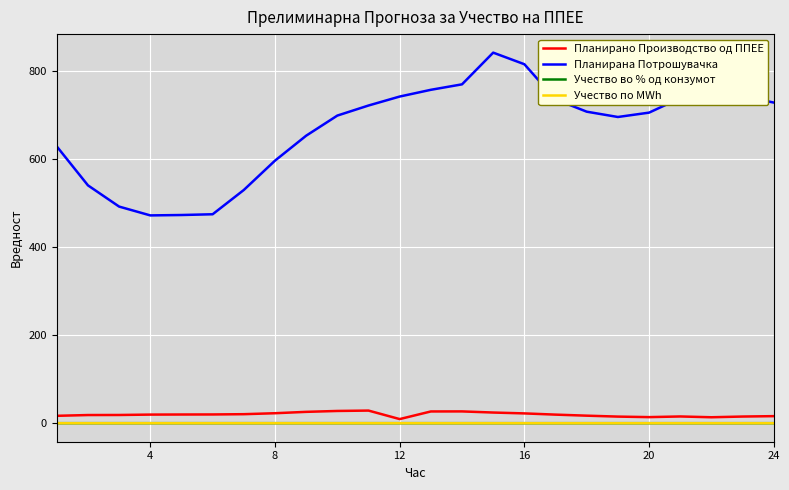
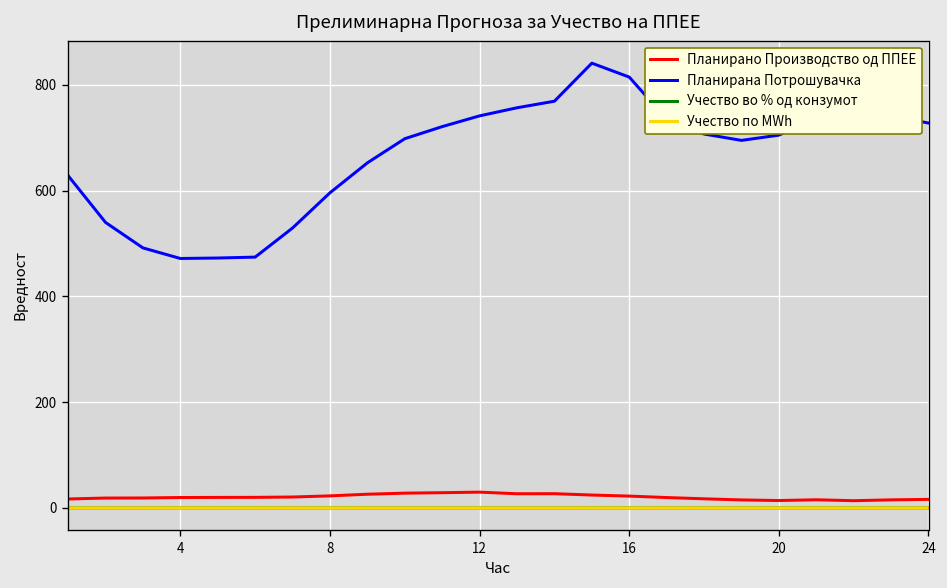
  {
    "Планирано Производство од ППЕЕ": {
      "4": 20,
      "8": 20,
-     "12": 10,
+     "12": 30,
      "16": 20,
      "20": 10,
      "24": 20
    },
    "Планирана Потрошувачка": {
      "4": 470,
      "8": 600,
      "12": 740,
      "16": 810,
      "20": 710,
      "24": 730
    },
    "Учество по MWh": {
      "4": 0,
      "8": 0,
      "12": 0,
      "16": 0,
      "20": 0,
      "24": 0
    }
  }
